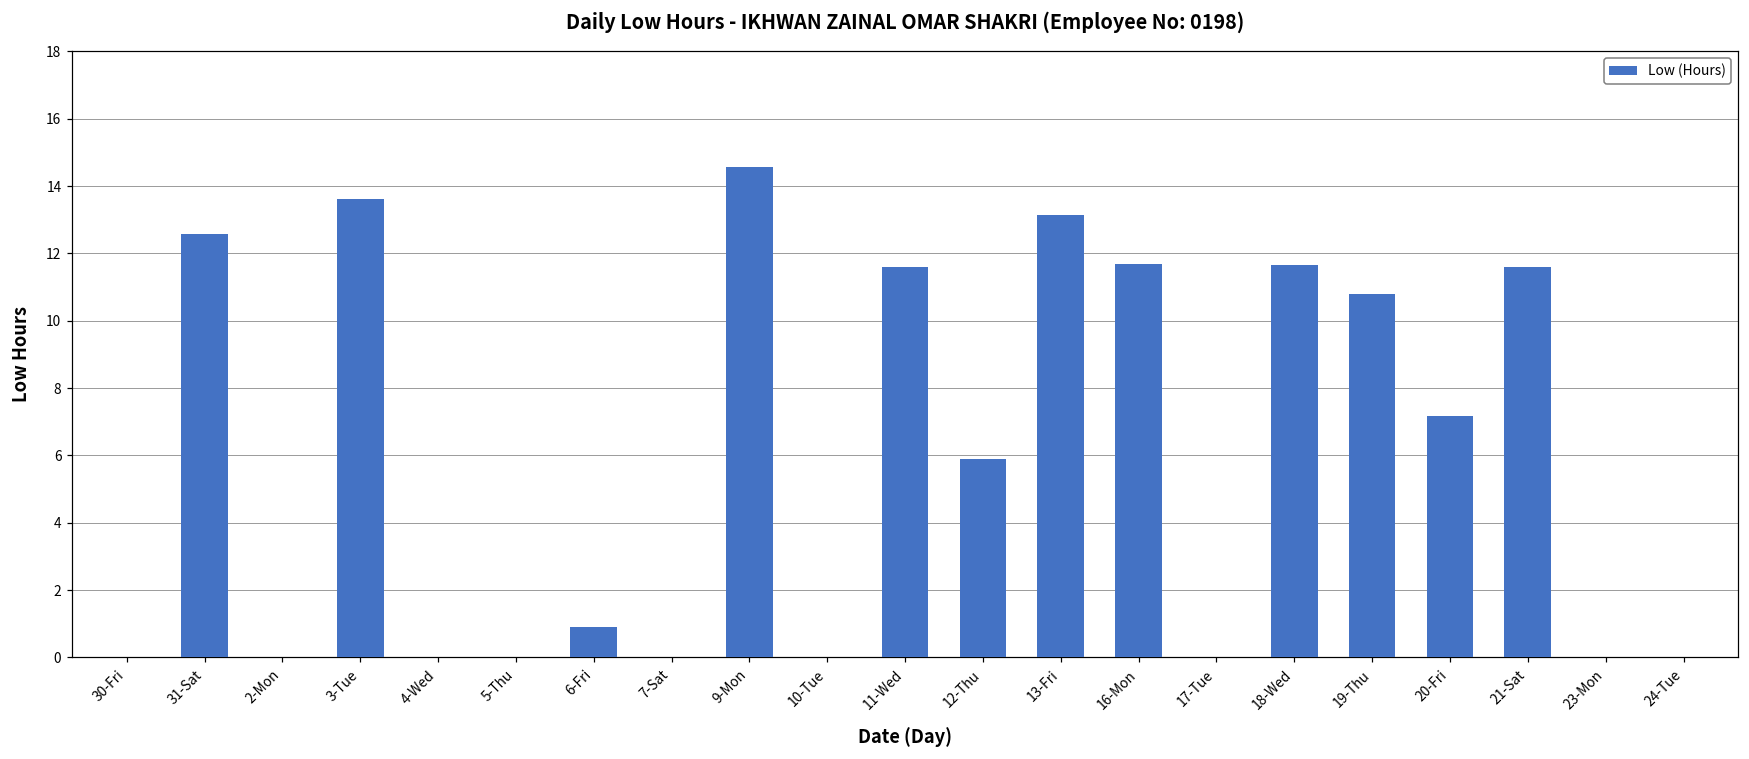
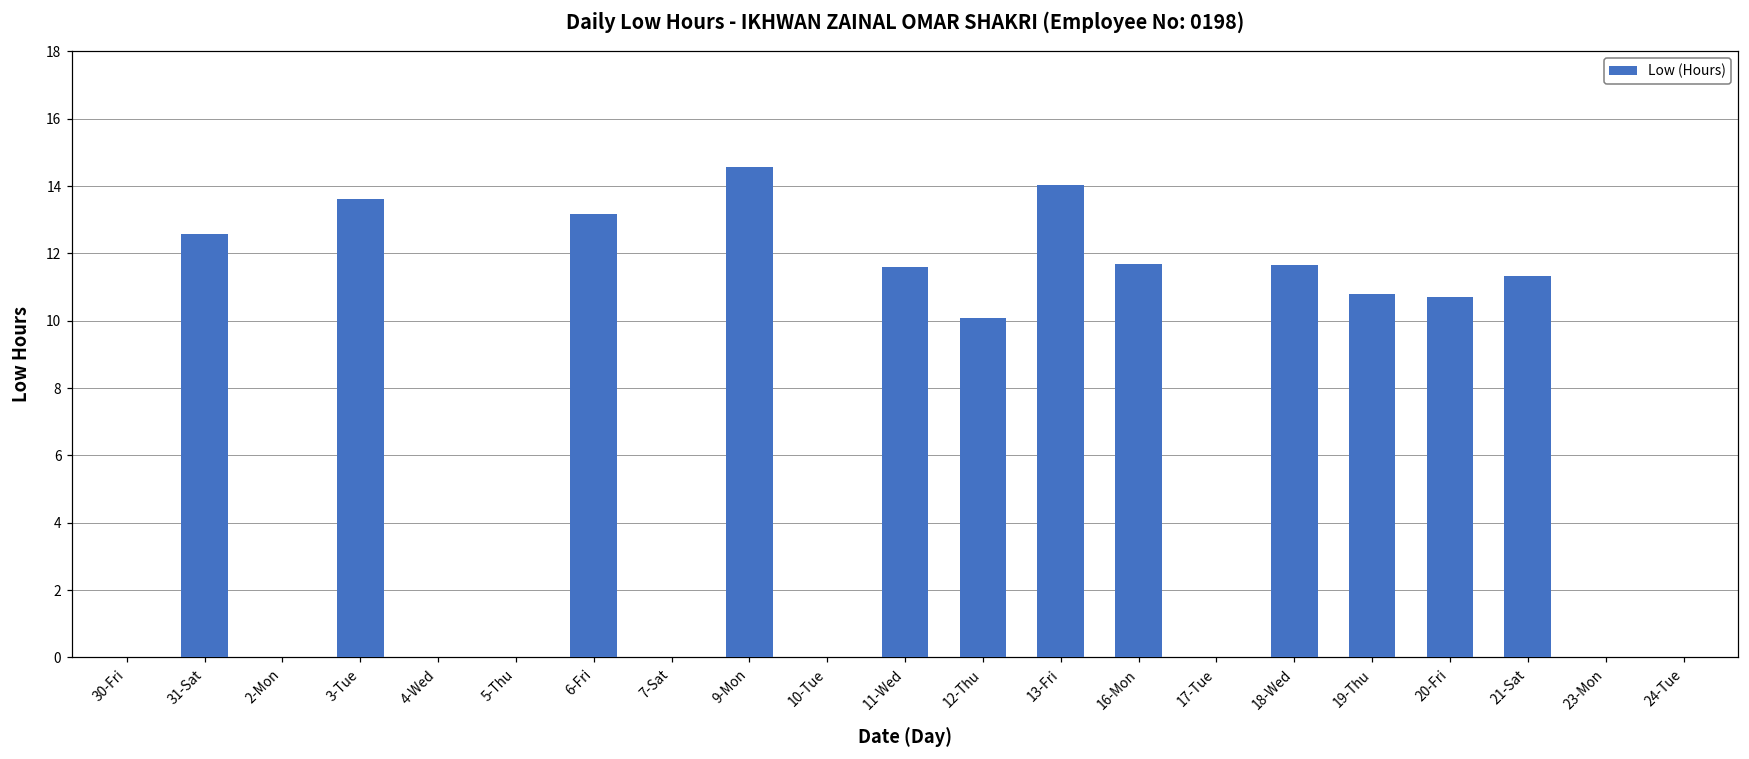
  {
    "30-Fri": 0.0,
    "31-Sat": 12.6,
    "2-Mon": 0.0,
    "3-Tue": 13.6,
    "4-Wed": 0.0,
    "5-Thu": 0.0,
-   "6-Fri": 0.9,
+   "6-Fri": 13.2,
    "7-Sat": 0.0,
    "9-Mon": 14.6,
    "10-Tue": 0.0,
    "11-Wed": 11.6,
-   "12-Thu": 5.9,
-   "13-Fri": 13.2,
+   "12-Thu": 10.1,
+   "13-Fri": 14.0,
    "16-Mon": 11.7,
    "17-Tue": 0.0,
    "18-Wed": 11.7,
    "19-Thu": 10.8,
-   "20-Fri": 7.2,
-   "21-Sat": 11.6,
+   "20-Fri": 10.7,
+   "21-Sat": 11.3,
    "23-Mon": 0.0,
    "24-Tue": 0.0
  }
